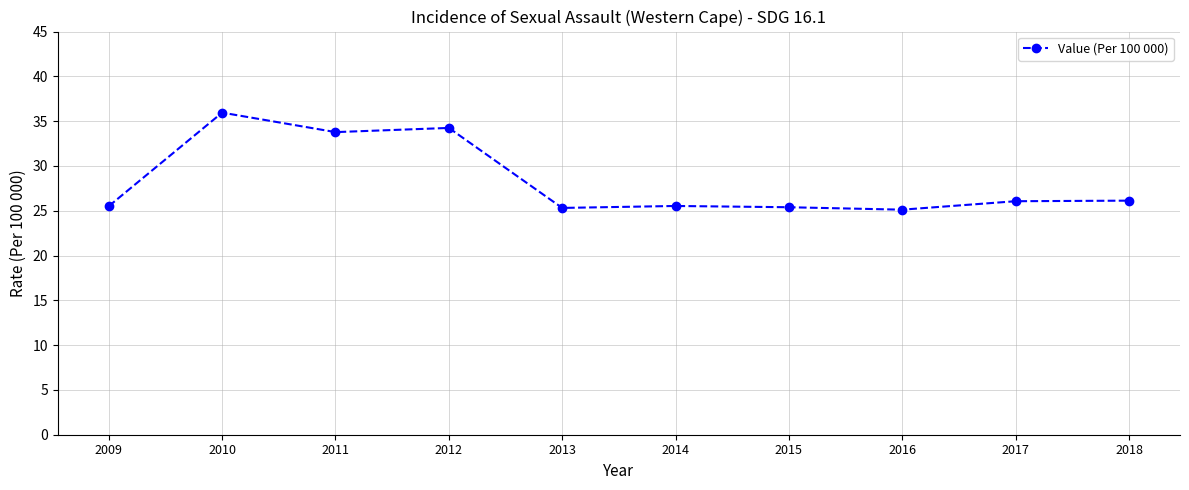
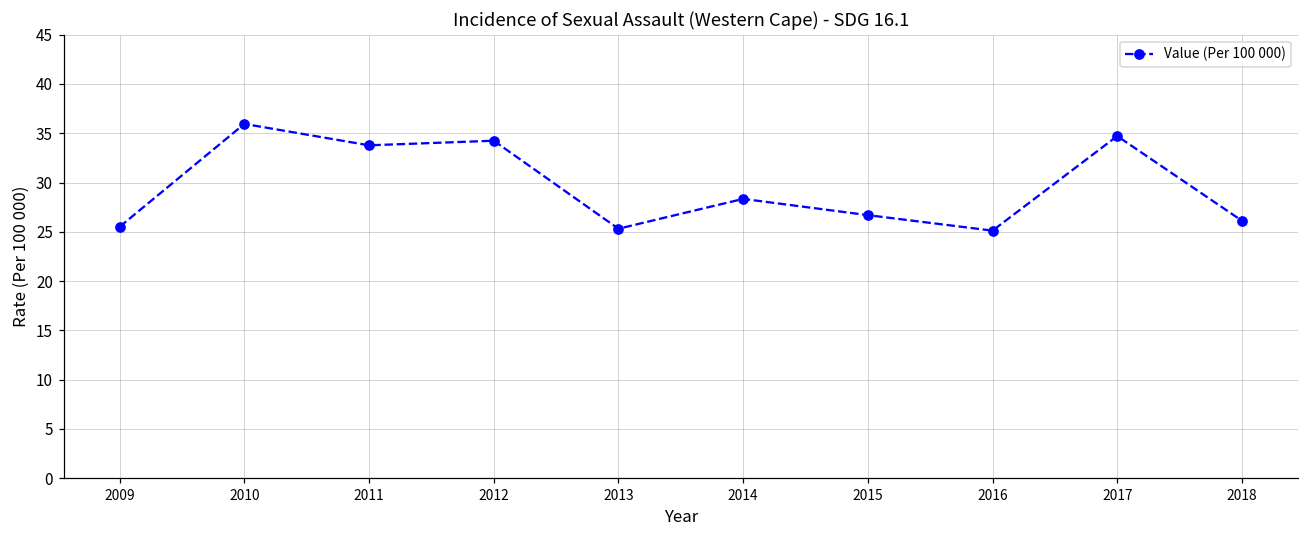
  {
    "2009": 26,
    "2010": 36,
    "2011": 34,
    "2012": 34,
    "2013": 25,
-   "2014": 26,
-   "2015": 25,
+   "2014": 28,
+   "2015": 27,
    "2016": 25,
-   "2017": 26,
+   "2017": 35,
    "2018": 26
  }
